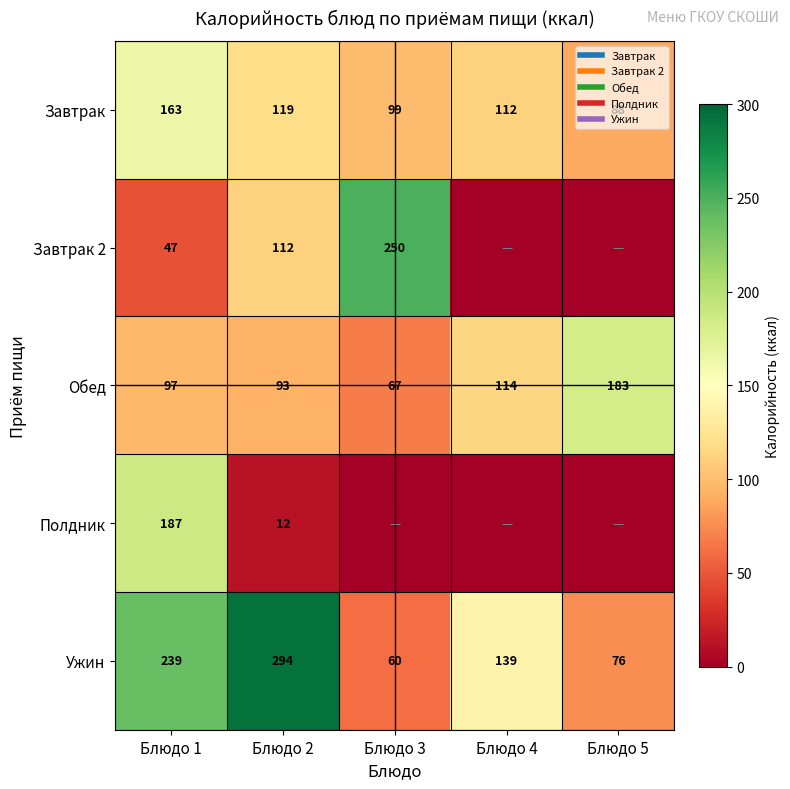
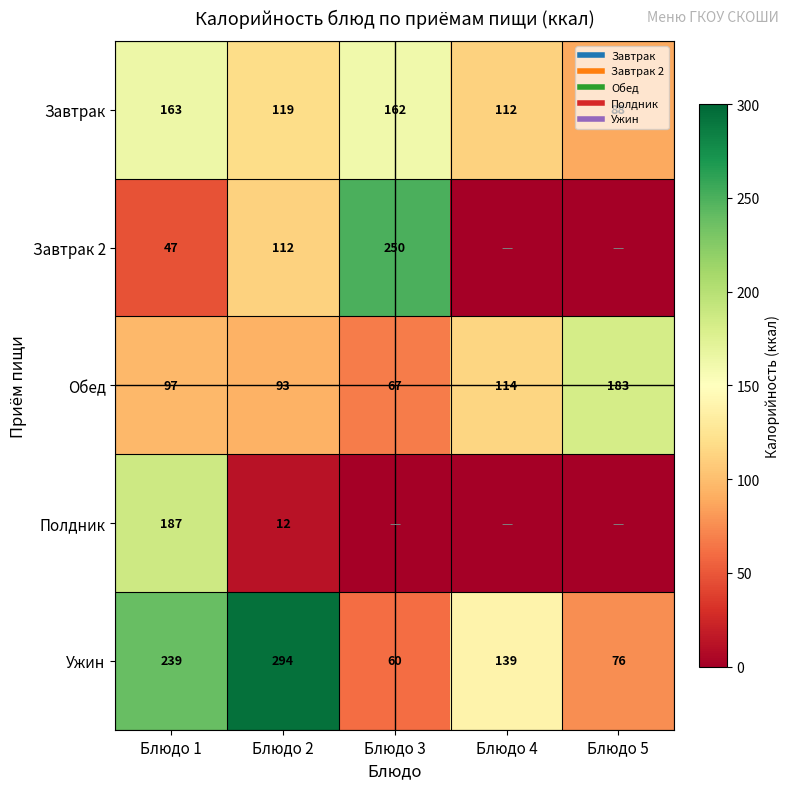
  {
    "Завтрак": {
      "Блюдо 1": 163,
      "Блюдо 2": 119,
-     "Блюдо 3": 99,
+     "Блюдо 3": 162,
      "Блюдо 4": 112
    },
    "Завтрак 2": {
      "Блюдо 1": 47,
      "Блюдо 2": 112,
      "Блюдо 3": 250
    },
    "Обед": {
      "Блюдо 1": 97,
      "Блюдо 2": 93,
      "Блюдо 3": 67,
      "Блюдо 4": 114,
      "Блюдо 5": 183
    },
    "Полдник": {
      "Блюдо 1": 187,
      "Блюдо 2": 12
    },
    "Ужин": {
      "Блюдо 1": 239,
      "Блюдо 2": 294,
      "Блюдо 3": 60,
      "Блюдо 4": 139,
      "Блюдо 5": 76
    }
  }
